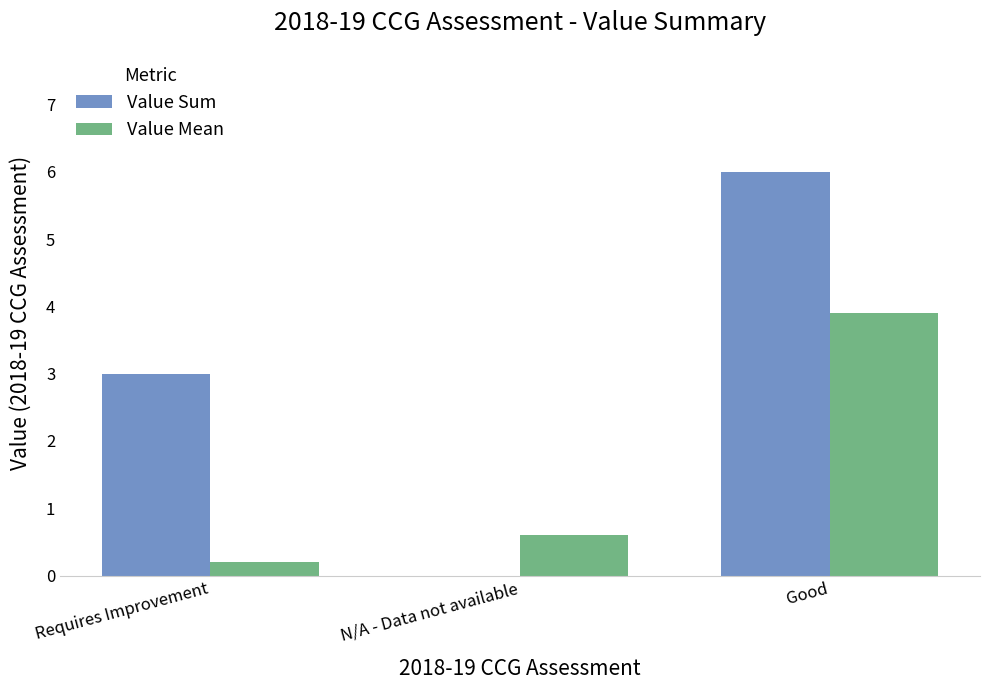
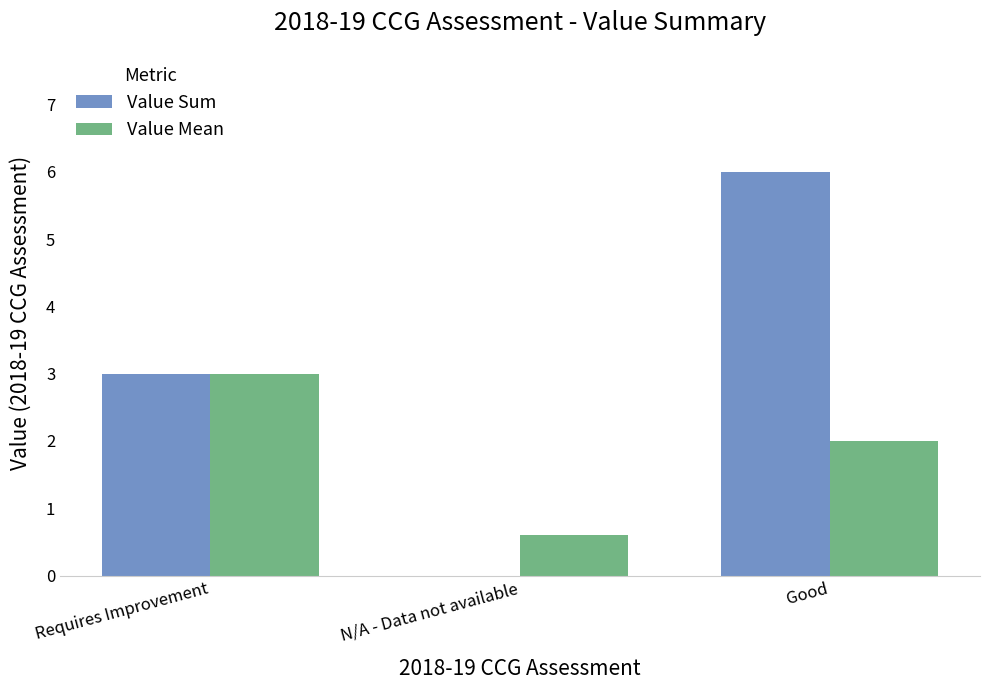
  {
    "Value Sum": {
      "Requires Improvement": 3.0,
      "N/A - Data not available": 0.0,
      "Good": 6.0
    },
    "Value Mean": {
-     "Requires Improvement": 0.2,
+     "Requires Improvement": 3.0,
      "N/A - Data not available": 0.6,
-     "Good": 3.9
+     "Good": 2.0
    }
  }
